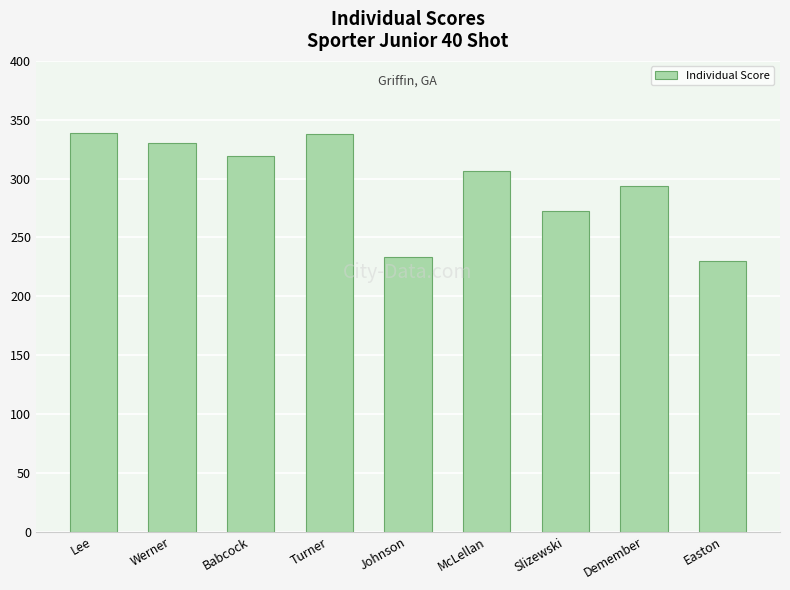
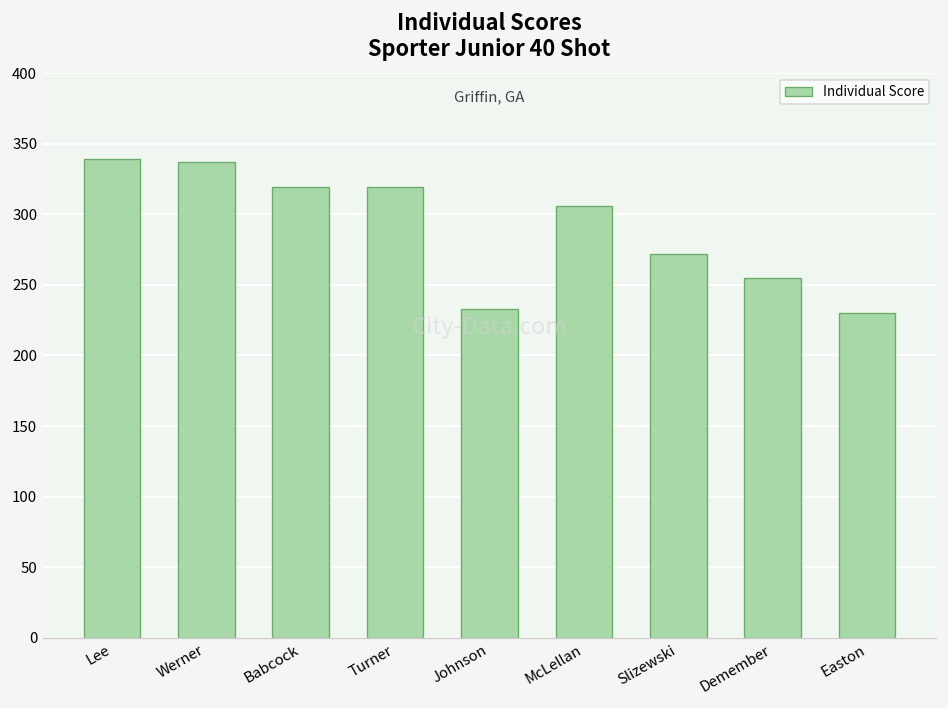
  {
    "Lee": 339,
-   "Werner": 330,
+   "Werner": 337,
    "Babcock": 319,
-   "Turner": 338,
+   "Turner": 319,
    "Johnson": 233,
    "McLellan": 306,
    "Slizewski": 272,
-   "Demember": 294,
+   "Demember": 255,
    "Easton": 230
  }
